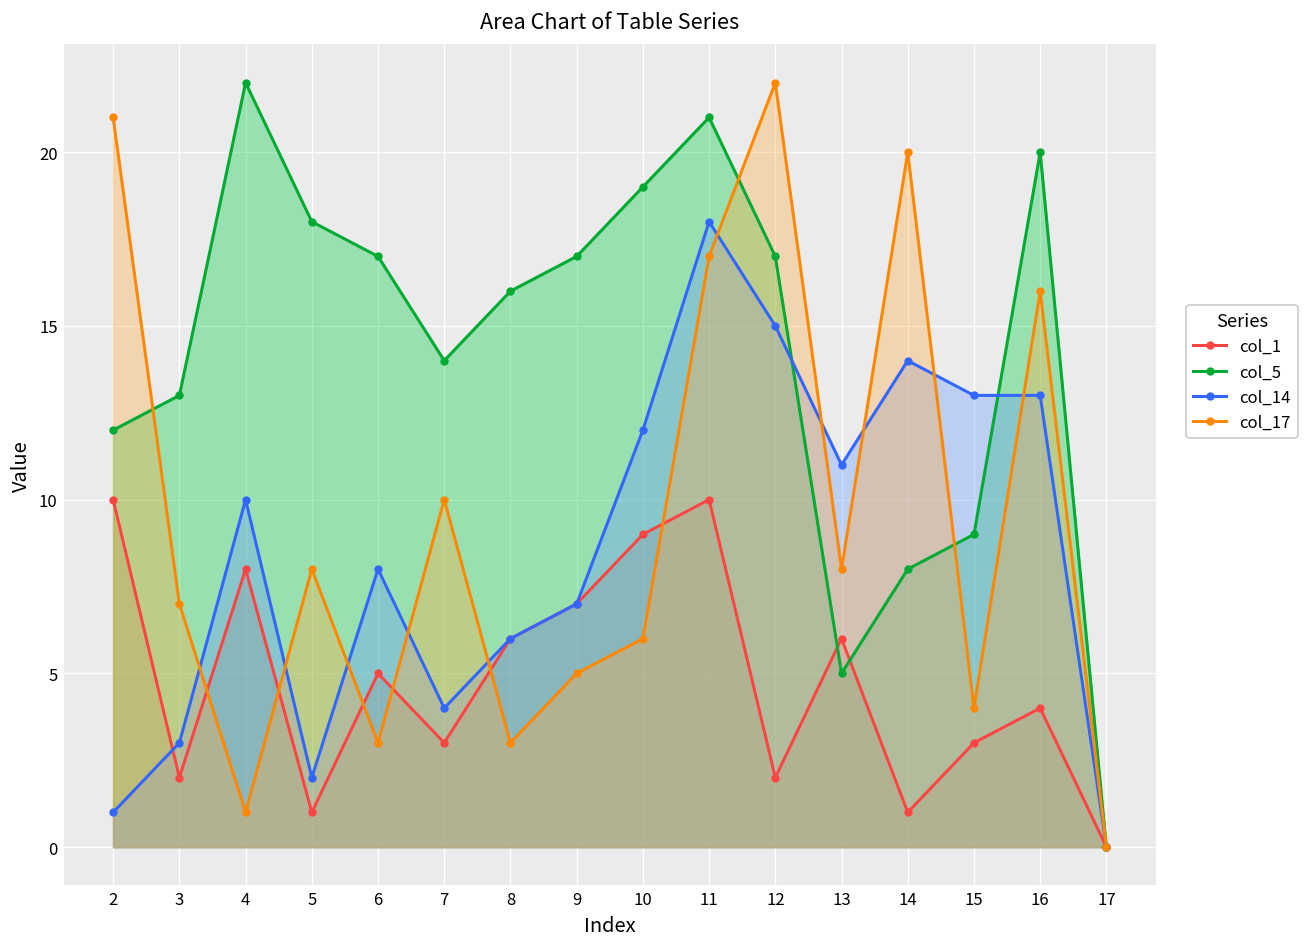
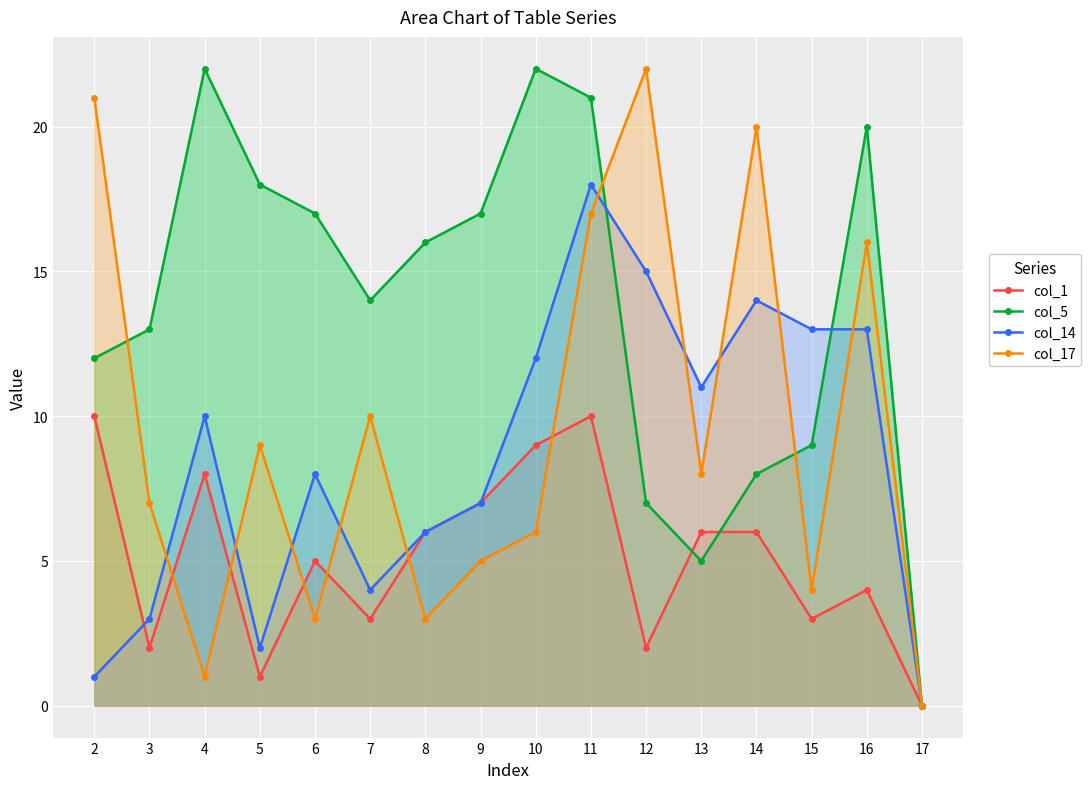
  {
    "col_1": {
      "2": 10,
      "3": 2,
      "4": 8,
      "5": 1,
      "6": 5,
      "7": 3,
      "10": 9,
      "11": 10,
      "12": 2,
      "13": 6,
-     "14": 1,
+     "14": 6,
      "15": 3,
      "16": 4
    },
    "col_5": {
      "2": 12,
      "3": 13,
      "4": 22,
      "5": 18,
      "6": 17,
      "7": 14,
      "8": 16,
      "9": 17,
-     "10": 19,
+     "10": 22,
      "11": 21,
-     "12": 17,
+     "12": 7,
      "13": 5,
      "14": 8,
      "15": 9,
      "16": 20
    },
    "col_14": {
      "2": 1,
      "3": 3,
      "4": 10,
      "5": 2,
      "6": 8,
      "7": 4,
      "10": 12,
      "11": 18,
      "12": 15,
      "13": 11,
      "14": 14,
      "15": 13,
      "16": 13
    },
    "col_17": {
      "2": 21,
      "3": 7,
      "4": 1,
-     "5": 8,
+     "5": 9,
      "6": 3,
      "7": 10,
      "8": 3,
      "9": 5,
      "10": 6,
      "11": 17,
      "12": 22,
      "13": 8,
      "14": 20,
      "15": 4,
      "16": 16
    }
  }
